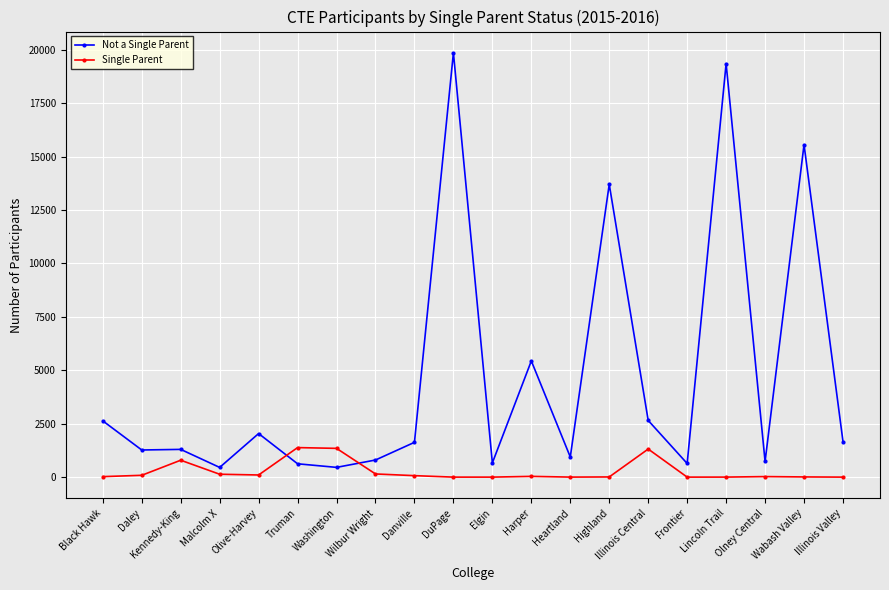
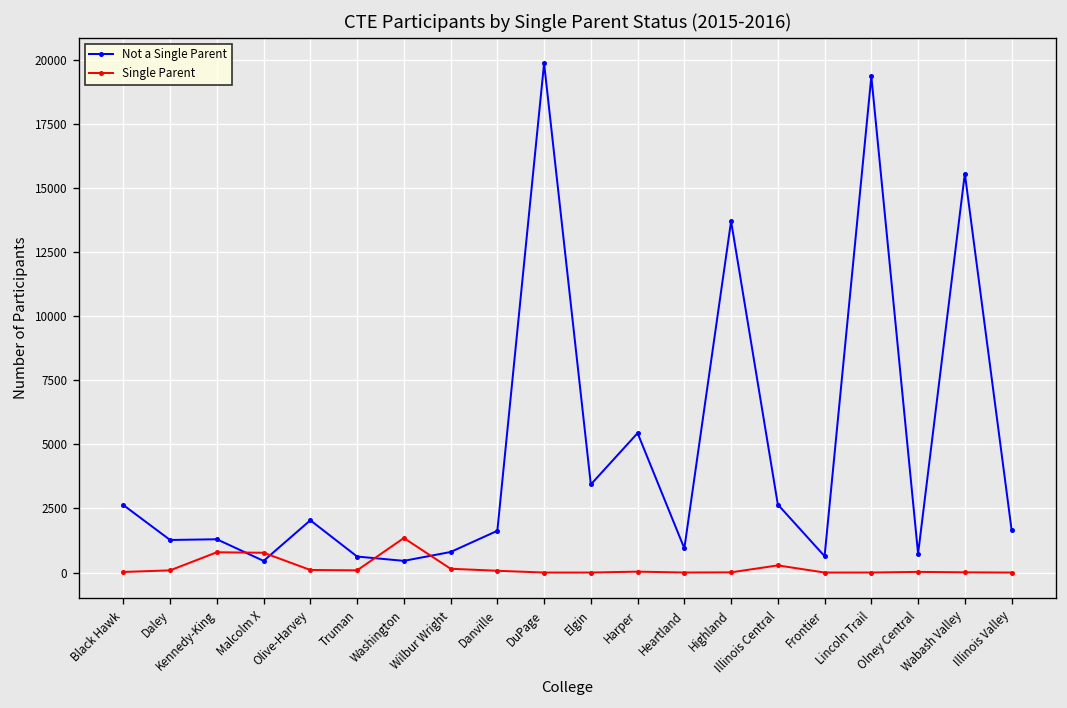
  {
    "Not a Single Parent": {
      "Black Hawk": 2600,
      "Daley": 1300,
      "Kennedy-King": 1300,
      "Malcolm X": 500,
      "Olive-Harvey": 2000,
      "Truman": 600,
      "Washington": 500,
      "Wilbur Wright": 800,
      "Danville": 1600,
      "DuPage": 19900,
-     "Elgin": 700,
+     "Elgin": 3400,
      "Harper": 5400,
      "Heartland": 900,
      "Highland": 13700,
      "Illinois Central": 2700,
      "Frontier": 600,
      "Lincoln Trail": 19400,
      "Olney Central": 700,
      "Wabash Valley": 15600,
      "Illinois Valley": 1700
    },
    "Single Parent": {
      "Black Hawk": 0,
      "Daley": 100,
      "Kennedy-King": 800,
-     "Malcolm X": 100,
+     "Malcolm X": 800,
      "Olive-Harvey": 100,
-     "Truman": 1400,
+     "Truman": 100,
      "Washington": 1300,
      "Wilbur Wright": 100,
      "Danville": 100,
      "DuPage": 0,
      "Elgin": 0,
      "Harper": 0,
      "Heartland": 0,
      "Highland": 0,
-     "Illinois Central": 1300,
+     "Illinois Central": 300,
      "Frontier": 0,
      "Lincoln Trail": 0,
      "Olney Central": 0,
      "Wabash Valley": 0,
      "Illinois Valley": 0
    }
  }
